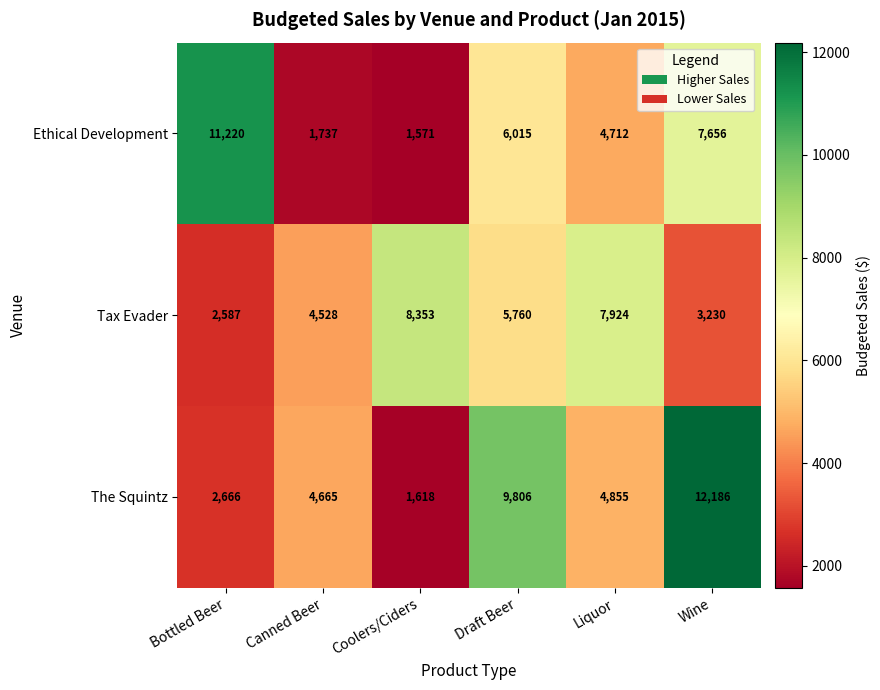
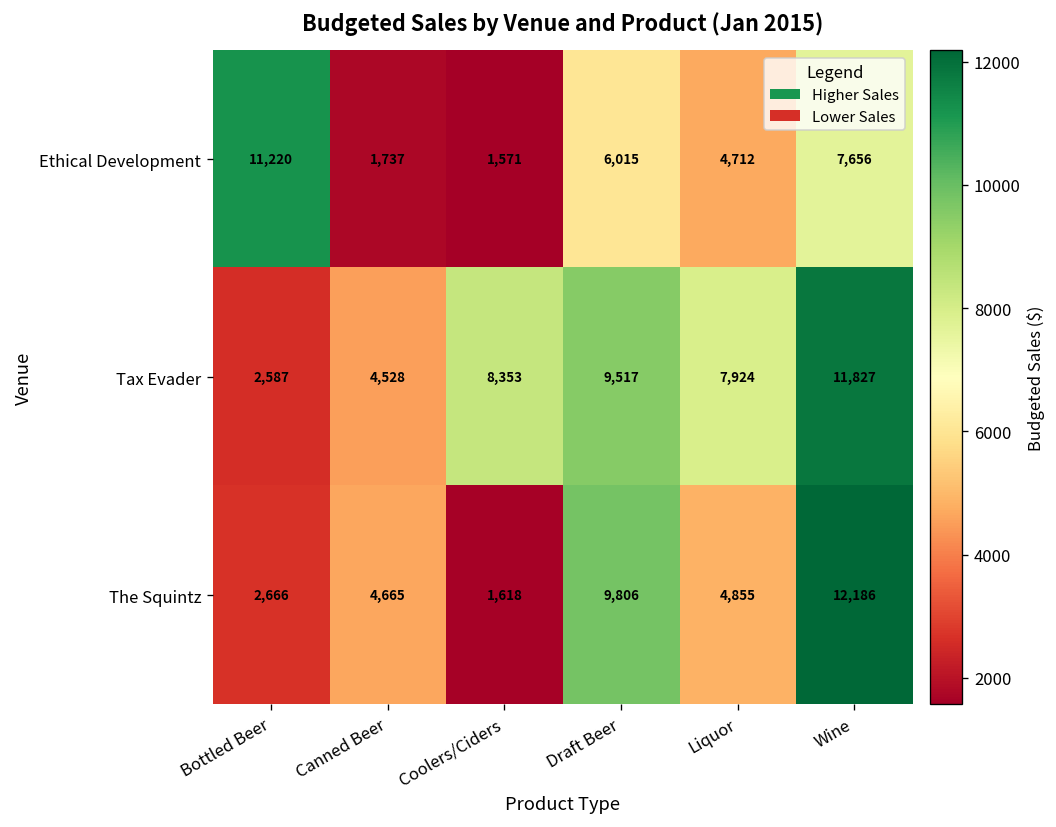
  {
    "Ethical Development": {
      "Bottled Beer": "11,220",
      "Canned Beer": "1,737",
      "Coolers/Ciders": "1,571",
      "Draft Beer": "6,015",
      "Liquor": "4,712",
      "Wine": "7,656"
    },
    "Tax Evader": {
      "Bottled Beer": "2,587",
      "Canned Beer": "4,528",
      "Coolers/Ciders": "8,353",
-     "Draft Beer": "5,760",
+     "Draft Beer": "9,517",
      "Liquor": "7,924",
-     "Wine": "3,230"
+     "Wine": "11,827"
    },
    "The Squintz": {
      "Bottled Beer": "2,666",
      "Canned Beer": "4,665",
      "Coolers/Ciders": "1,618",
      "Draft Beer": "9,806",
      "Liquor": "4,855",
      "Wine": "12,186"
    }
  }
